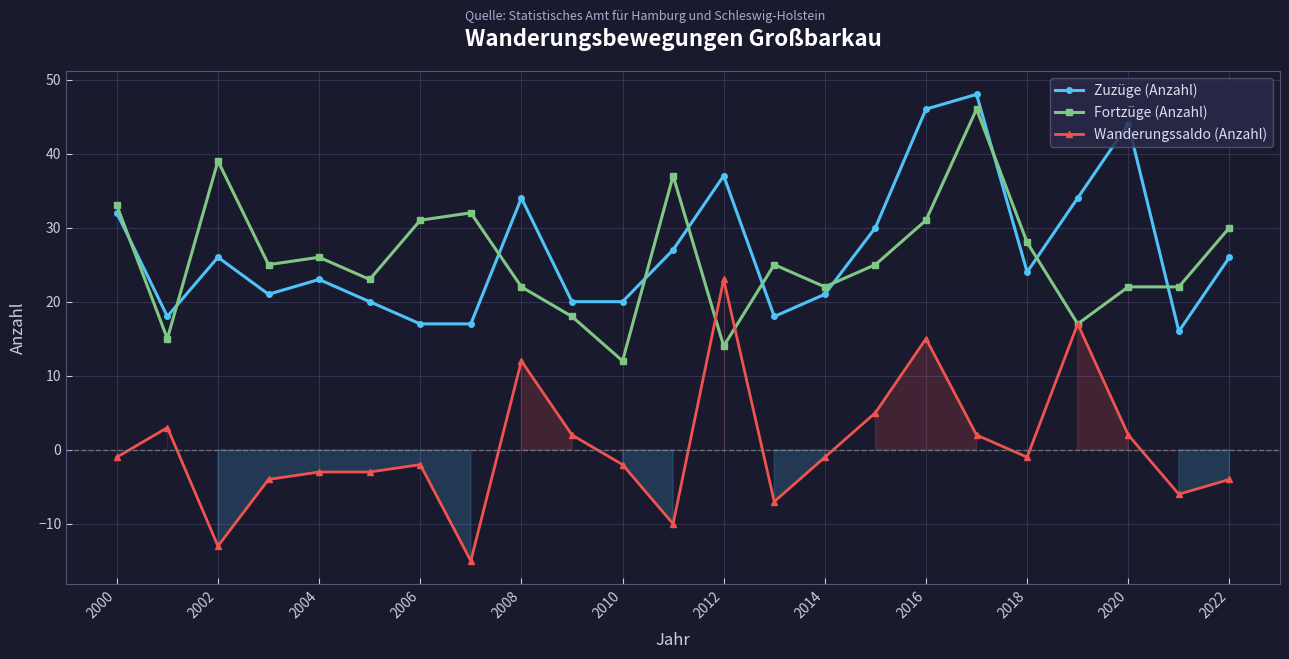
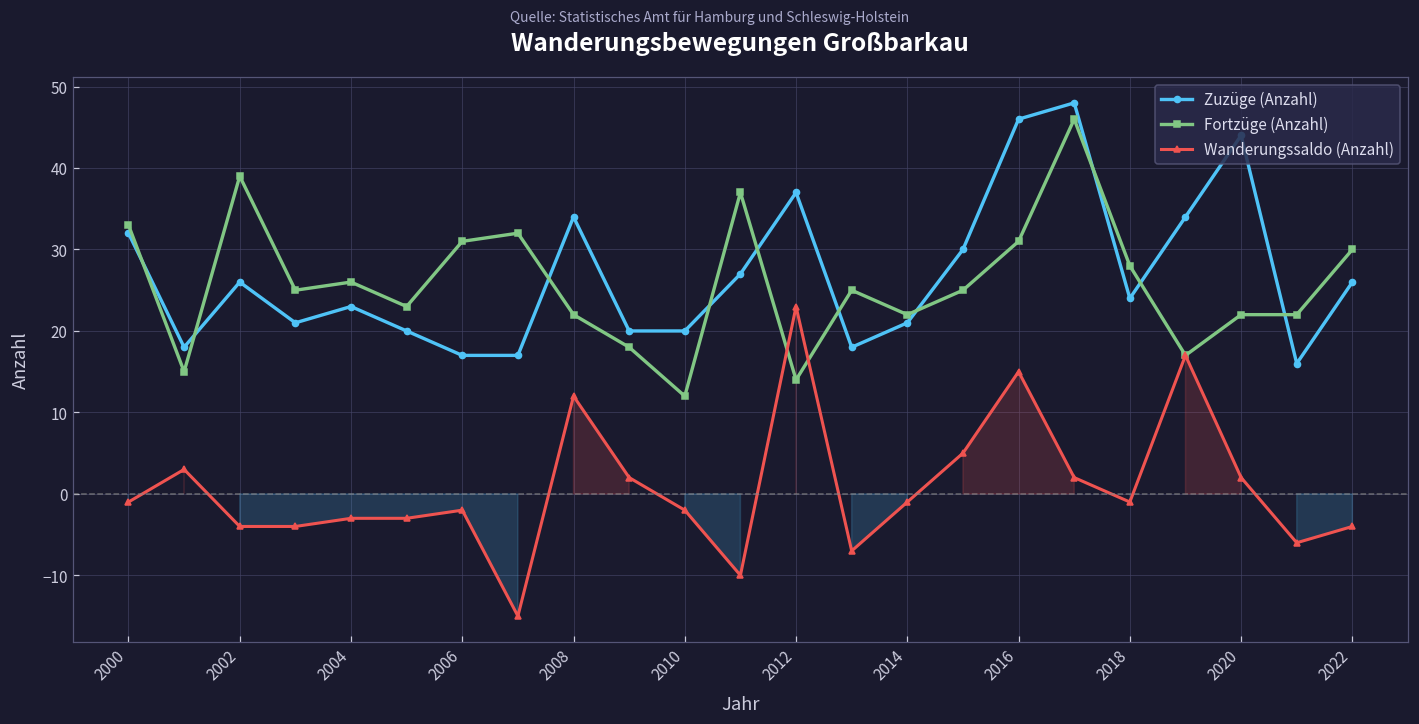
  {
    "Zuzüge (Anzahl)": {
      "2000": 32,
      "2002": 26,
      "2004": 23,
      "2006": 17,
      "2008": 34,
      "2010": 20,
      "2012": 37,
      "2014": 21,
      "2016": 46,
      "2018": 24,
      "2022": 26
    },
    "Fortzüge (Anzahl)": {
      "2000": 33,
      "2002": 39,
      "2004": 26,
      "2006": 31,
      "2008": 22,
      "2010": 12,
      "2012": 14,
      "2014": 22,
      "2016": 31,
      "2018": 28,
      "2020": 22,
      "2022": 30
    },
    "Wanderungssaldo (Anzahl)": {
      "2000": -1,
-     "2002": -13,
+     "2002": -4,
      "2004": -3,
      "2006": -2,
      "2008": 12,
      "2010": -2,
      "2012": 23,
      "2014": -1,
      "2016": 15,
      "2018": -1,
      "2020": 2,
      "2022": -4
    }
  }
